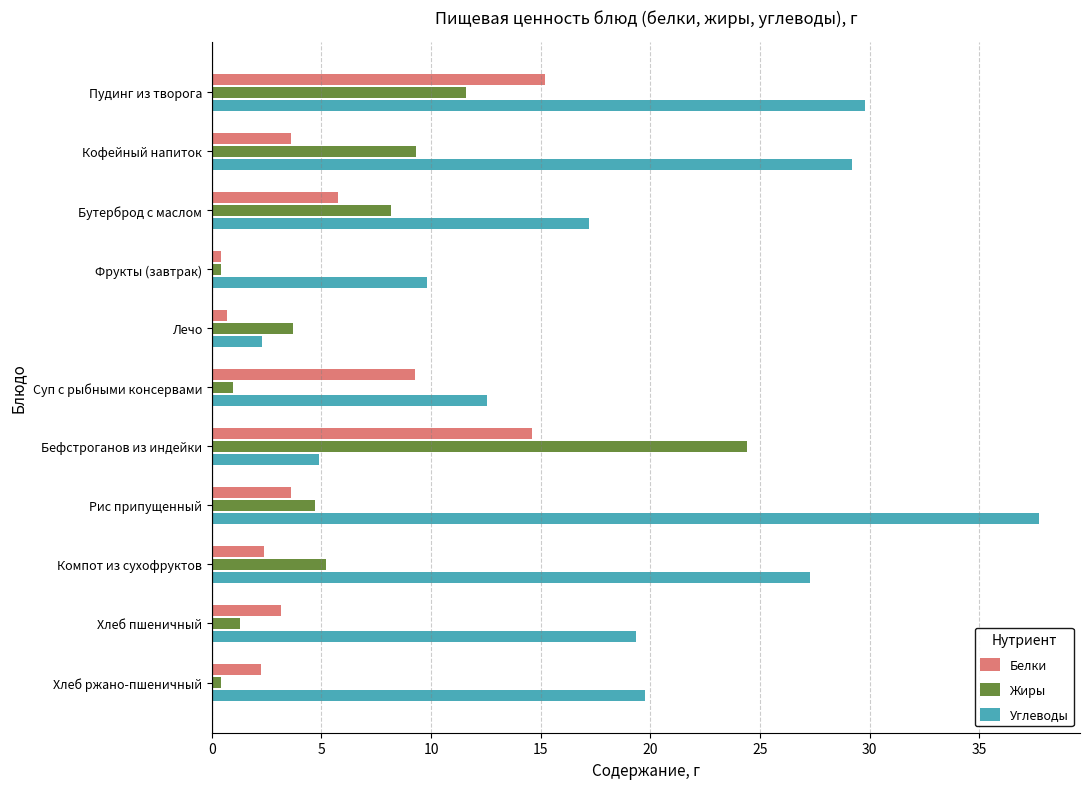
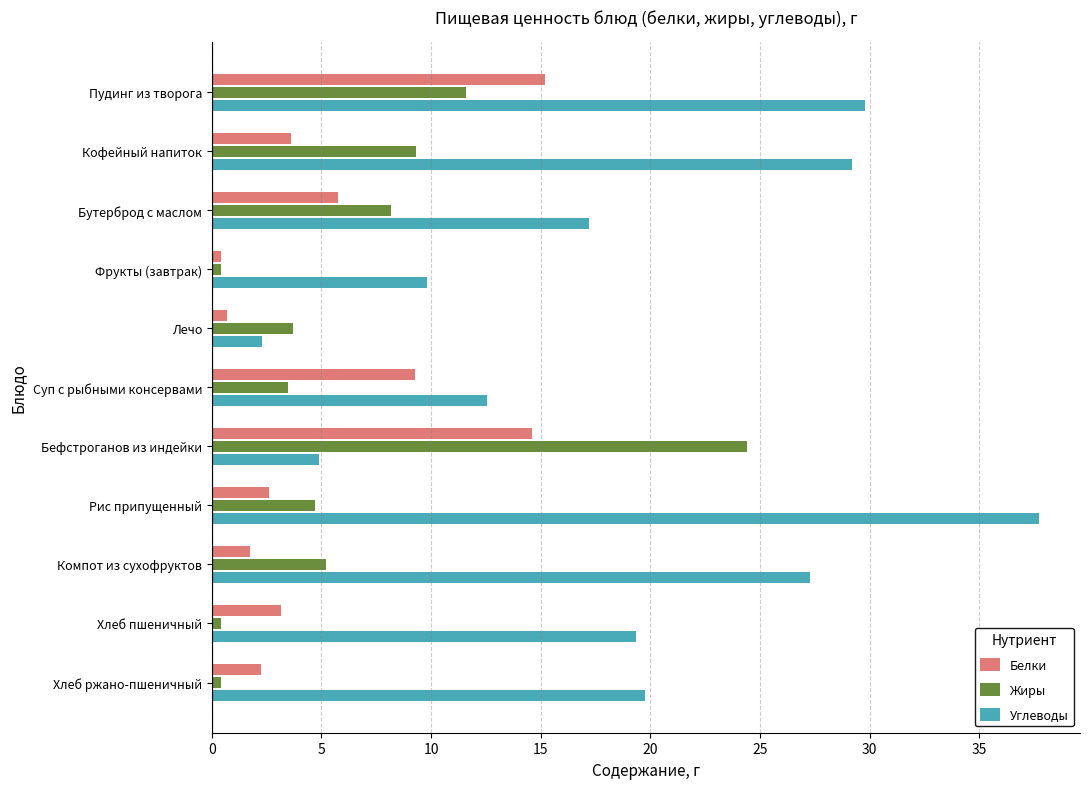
  {
    "Белки": {
      "Пудинг из творога": 15.2,
      "Кофейный напиток": 3.6,
      "Бутерброд с маслом": 5.8,
      "Фрукты (завтрак)": 0.4,
      "Лечо": 0.7,
      "Суп с рыбными консервами": 9.3,
      "Бефстроганов из индейки": 14.6,
-     "Рис припущенный": 3.6,
-     "Компот из сухофруктов": 2.4,
+     "Рис припущенный": 2.6,
+     "Компот из сухофруктов": 1.7,
      "Хлеб пшеничный": 3.2,
      "Хлеб ржано-пшеничный": 2.2
    },
    "Жиры": {
      "Пудинг из творога": 11.6,
      "Кофейный напиток": 9.3,
      "Бутерброд с маслом": 8.2,
      "Фрукты (завтрак)": 0.4,
      "Лечо": 3.7,
-     "Суп с рыбными консервами": 1.0,
+     "Суп с рыбными консервами": 3.5,
      "Бефстроганов из индейки": 24.4,
      "Рис припущенный": 4.7,
      "Компот из сухофруктов": 5.2,
-     "Хлеб пшеничный": 1.3,
+     "Хлеб пшеничный": 0.4,
      "Хлеб ржано-пшеничный": 0.4
    },
    "Углеводы": {
      "Пудинг из творога": 29.8,
      "Кофейный напиток": 29.2,
      "Бутерброд с маслом": 17.2,
      "Фрукты (завтрак)": 9.8,
      "Лечо": 2.3,
      "Суп с рыбными консервами": 12.6,
      "Бефстроганов из индейки": 4.9,
      "Рис припущенный": 37.7,
      "Компот из сухофруктов": 27.3,
      "Хлеб пшеничный": 19.3,
      "Хлеб ржано-пшеничный": 19.8
    }
  }
